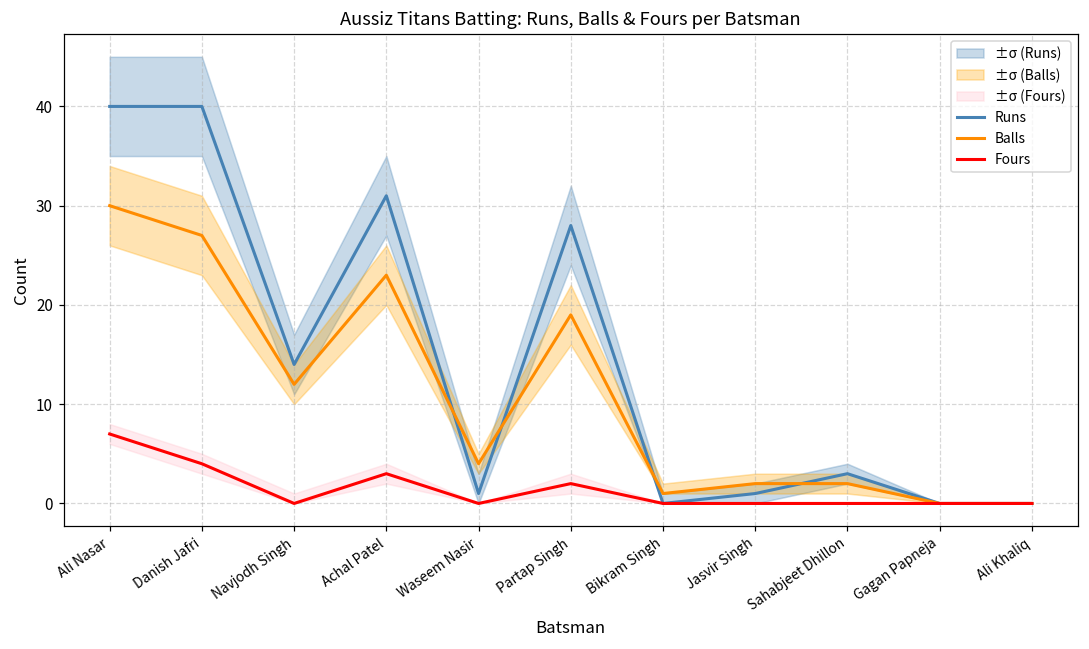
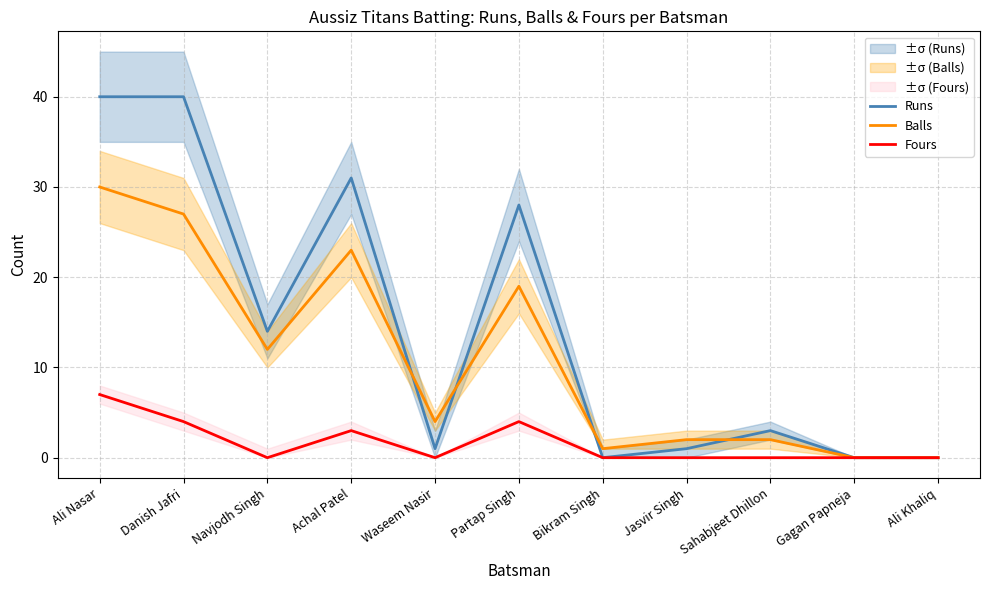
  {
    "Fours": {
      "Ali Nasar": 7,
      "Danish Jafri": 4,
      "Navjodh Singh": 0,
      "Achal Patel": 3,
-     "Partap Singh": 2
+     "Partap Singh": 4
    },
    "±σ (Fours)": {
      "Navjodh Singh": 1
    }
  }
